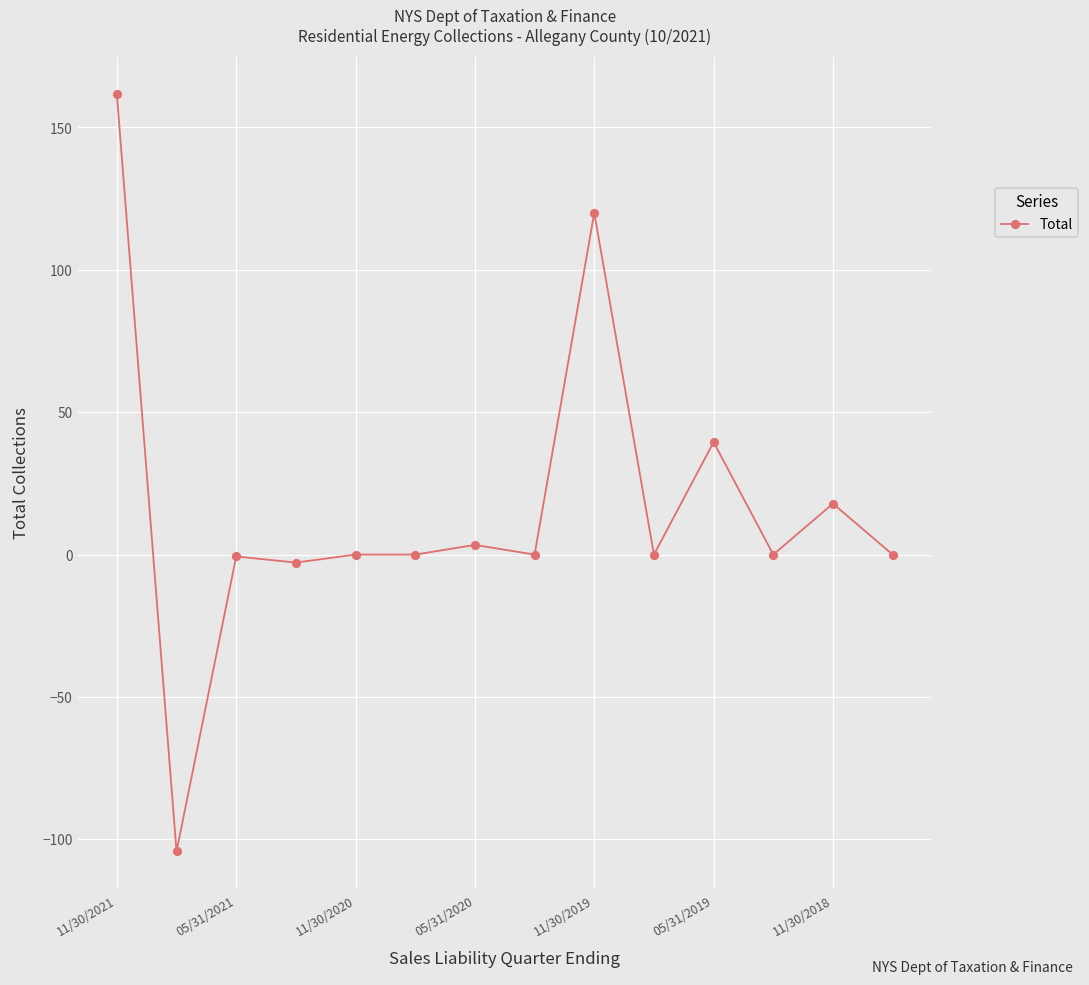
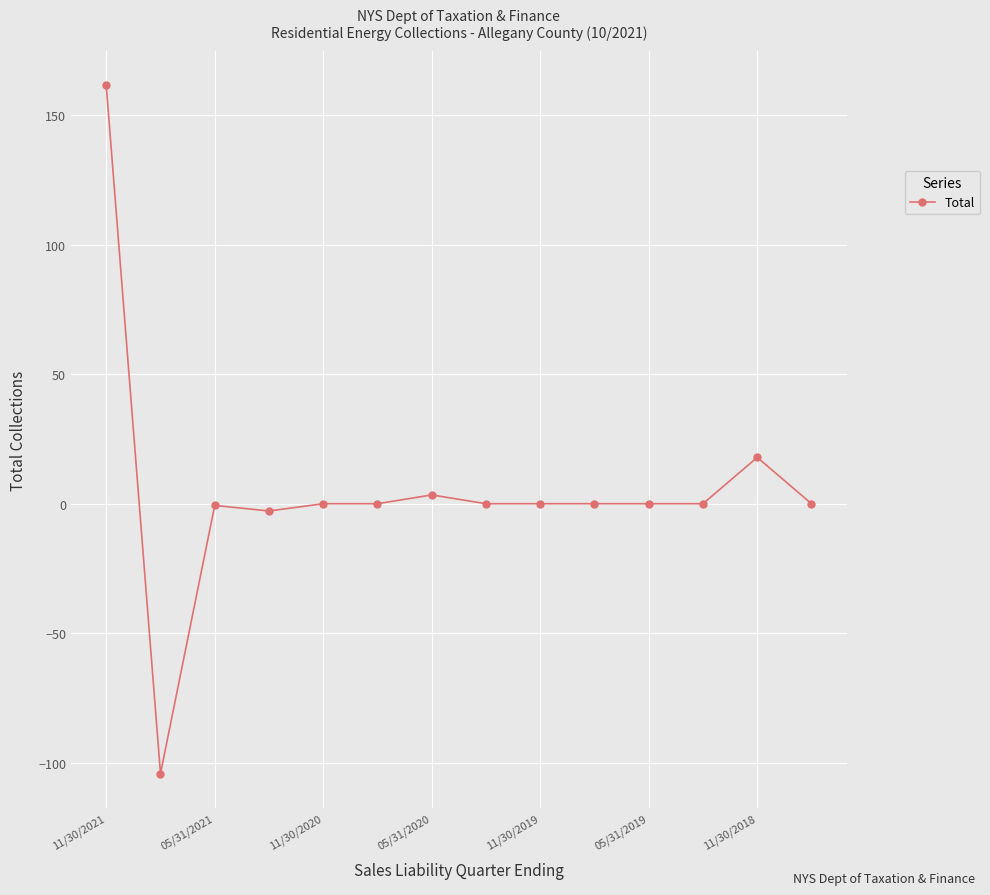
  {
    "11/30/2021": 162,
    "05/31/2021": -1,
    "11/30/2020": 0,
    "05/31/2020": 3,
-   "11/30/2019": 120,
-   "05/31/2019": 40,
+   "11/30/2019": 0,
+   "05/31/2019": 0,
    "11/30/2018": 18
  }
